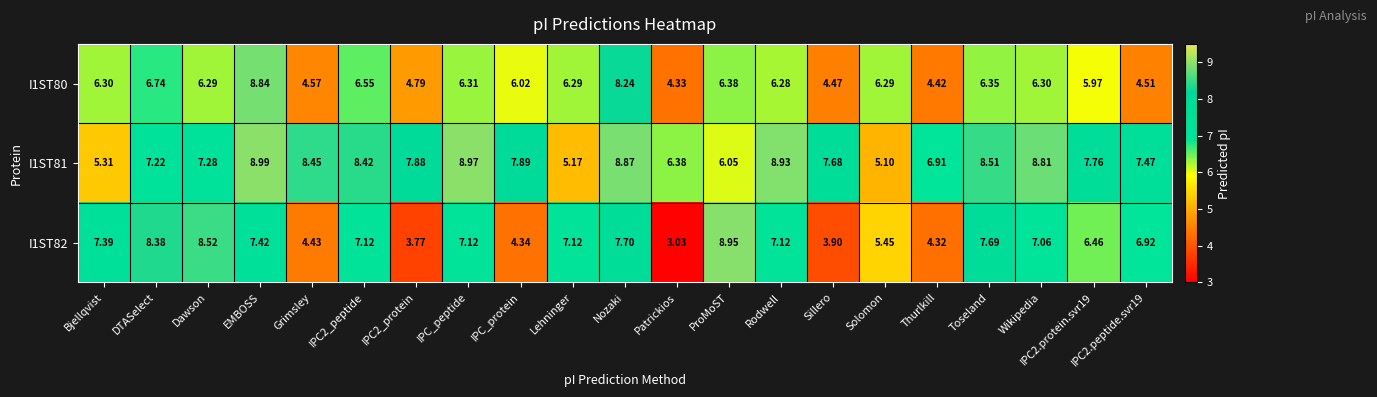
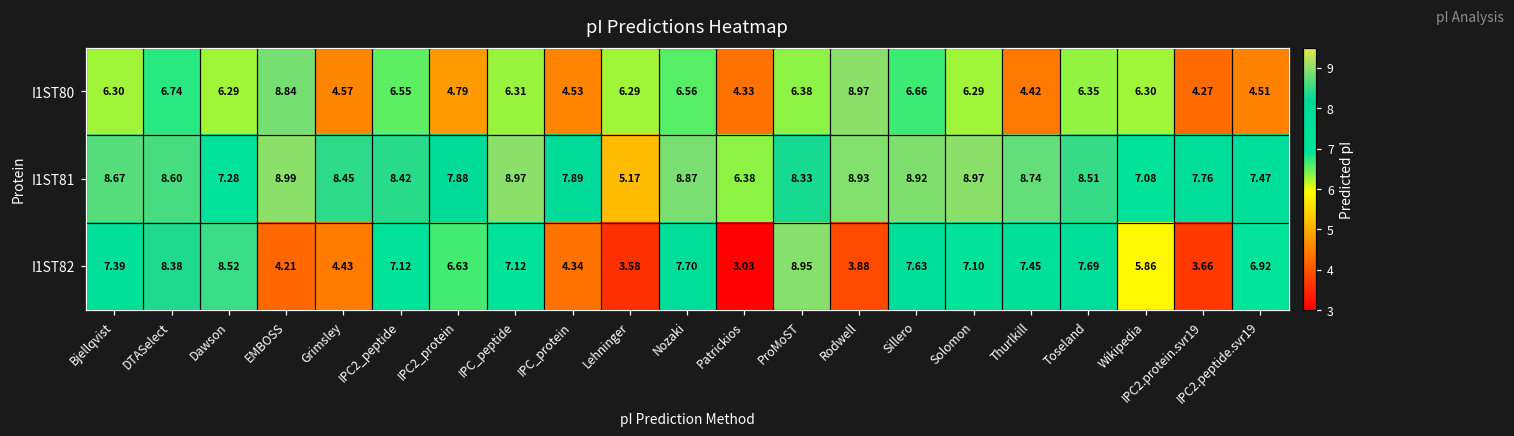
  {
    "I1ST80": {
      "Bjellqvist": 6.30,
      "DTASelect": 6.74,
      "Dawson": 6.29,
      "EMBOSS": 8.84,
      "Grimsley": 4.57,
      "IPC2_peptide": 6.55,
      "IPC2_protein": 4.79,
      "IPC_peptide": 6.31,
-     "IPC_protein": 6.02,
+     "IPC_protein": 4.53,
      "Lehninger": 6.29,
-     "Nozaki": 8.24,
+     "Nozaki": 6.56,
      "Patrickios": 4.33,
      "ProMoST": 6.38,
-     "Rodwell": 6.28,
-     "Sillero": 4.47,
+     "Rodwell": 8.97,
+     "Sillero": 6.66,
      "Solomon": 6.29,
      "Thurlkill": 4.42,
      "Toseland": 6.35,
      "Wikipedia": 6.30,
-     "IPC2.protein.svr19": 5.97,
+     "IPC2.protein.svr19": 4.27,
      "IPC2.peptide.svr19": 4.51
    },
    "I1ST81": {
-     "Bjellqvist": 5.31,
-     "DTASelect": 7.22,
+     "Bjellqvist": 8.67,
+     "DTASelect": 8.60,
      "Dawson": 7.28,
      "EMBOSS": 8.99,
      "Grimsley": 8.45,
      "IPC2_peptide": 8.42,
      "IPC2_protein": 7.88,
      "IPC_peptide": 8.97,
      "IPC_protein": 7.89,
      "Lehninger": 5.17,
      "Nozaki": 8.87,
      "Patrickios": 6.38,
-     "ProMoST": 6.05,
+     "ProMoST": 8.33,
      "Rodwell": 8.93,
-     "Sillero": 7.68,
-     "Solomon": 5.10,
-     "Thurlkill": 6.91,
+     "Sillero": 8.92,
+     "Solomon": 8.97,
+     "Thurlkill": 8.74,
      "Toseland": 8.51,
-     "Wikipedia": 8.81,
+     "Wikipedia": 7.08,
      "IPC2.protein.svr19": 7.76,
      "IPC2.peptide.svr19": 7.47
    },
    "I1ST82": {
      "Bjellqvist": 7.39,
      "DTASelect": 8.38,
      "Dawson": 8.52,
-     "EMBOSS": 7.42,
+     "EMBOSS": 4.21,
      "Grimsley": 4.43,
      "IPC2_peptide": 7.12,
-     "IPC2_protein": 3.77,
+     "IPC2_protein": 6.63,
      "IPC_peptide": 7.12,
      "IPC_protein": 4.34,
-     "Lehninger": 7.12,
+     "Lehninger": 3.58,
      "Nozaki": 7.70,
      "Patrickios": 3.03,
      "ProMoST": 8.95,
-     "Rodwell": 7.12,
-     "Sillero": 3.90,
-     "Solomon": 5.45,
-     "Thurlkill": 4.32,
+     "Rodwell": 3.88,
+     "Sillero": 7.63,
+     "Solomon": 7.10,
+     "Thurlkill": 7.45,
      "Toseland": 7.69,
-     "Wikipedia": 7.06,
-     "IPC2.protein.svr19": 6.46,
+     "Wikipedia": 5.86,
+     "IPC2.protein.svr19": 3.66,
      "IPC2.peptide.svr19": 6.92
    }
  }
